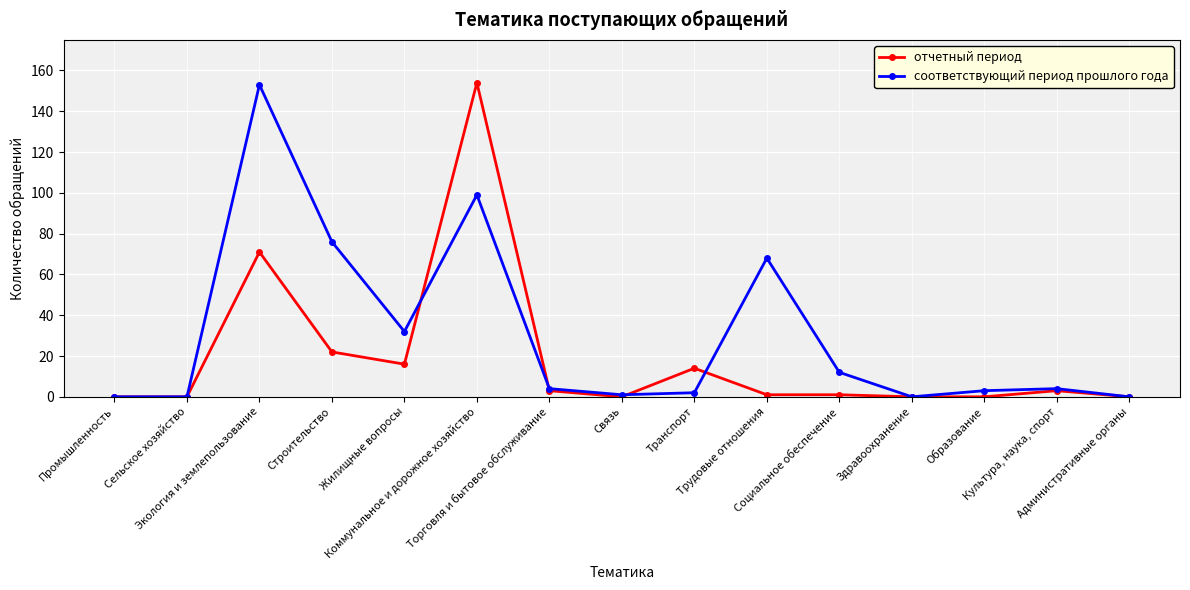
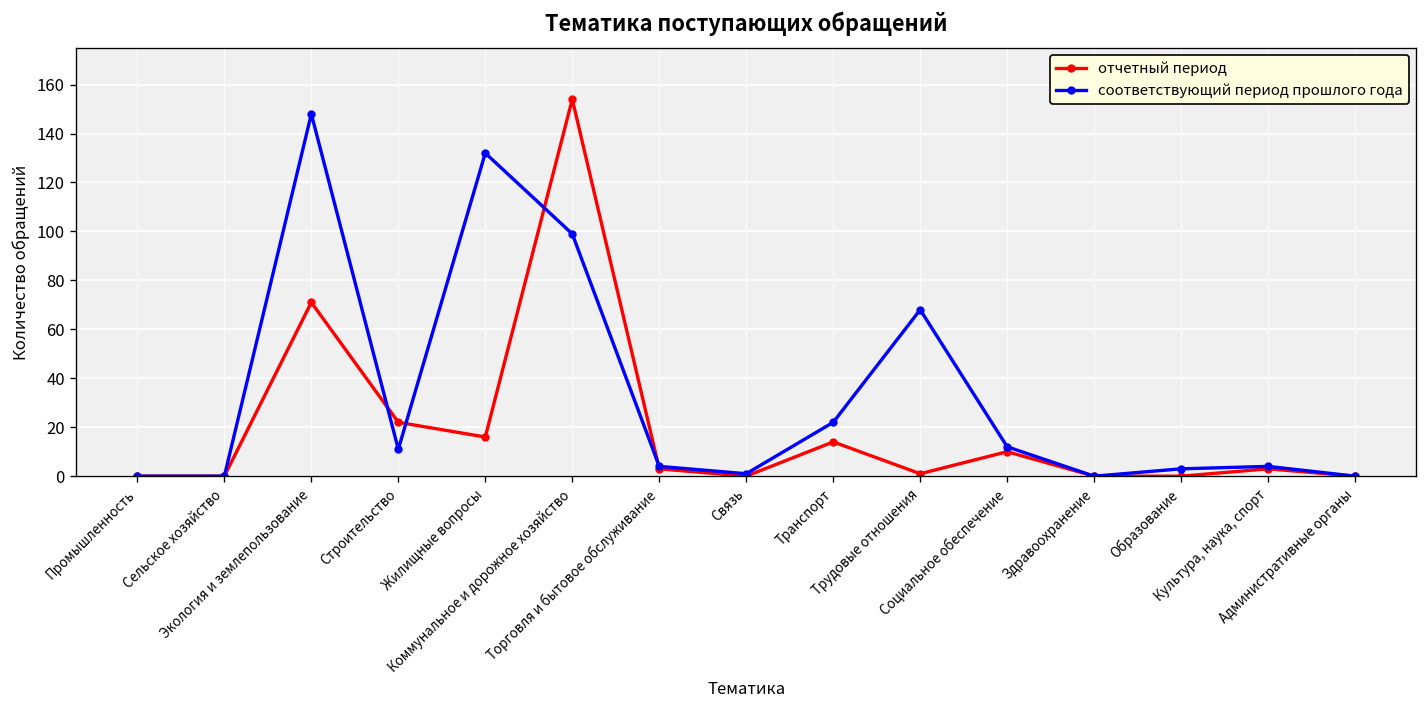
  {
    "отчетный период": {
      "Экология и землепользование": 71,
      "Строительство": 22,
      "Жилищные вопросы": 16,
      "Коммунальное и дорожное хозяйство": 154,
      "Транспорт": 14,
      "Трудовые отношения": 1,
-     "Социальное обеспечение": 1,
+     "Социальное обеспечение": 10,
      "Образование": 0
    },
    "соответствующий период прошлого года": {
-     "Экология и землепользование": 153,
-     "Строительство": 76,
-     "Жилищные вопросы": 32,
+     "Экология и землепользование": 148,
+     "Строительство": 11,
+     "Жилищные вопросы": 132,
      "Коммунальное и дорожное хозяйство": 99,
-     "Транспорт": 2,
+     "Транспорт": 22,
      "Трудовые отношения": 68,
      "Социальное обеспечение": 12,
      "Образование": 3
    }
  }
